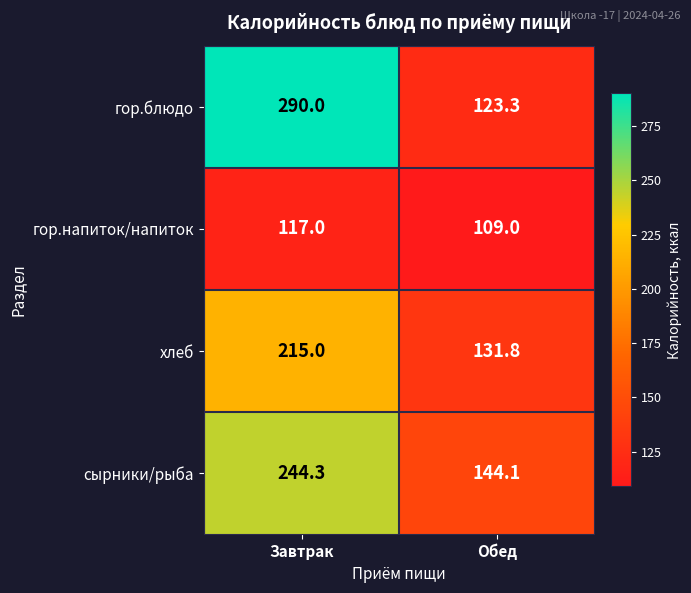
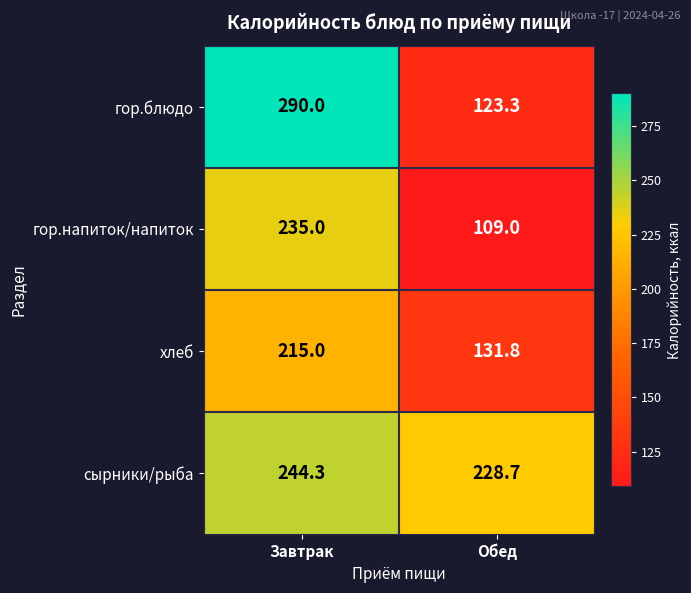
  {
    "гор.блюдо": {
      "Завтрак": 290.0,
      "Обед": 123.3
    },
    "гор.напиток/напиток": {
-     "Завтрак": 117.0,
+     "Завтрак": 235.0,
      "Обед": 109.0
    },
    "хлеб": {
      "Завтрак": 215.0,
      "Обед": 131.8
    },
    "сырники/рыба": {
      "Завтрак": 244.3,
-     "Обед": 144.1
+     "Обед": 228.7
    }
  }
